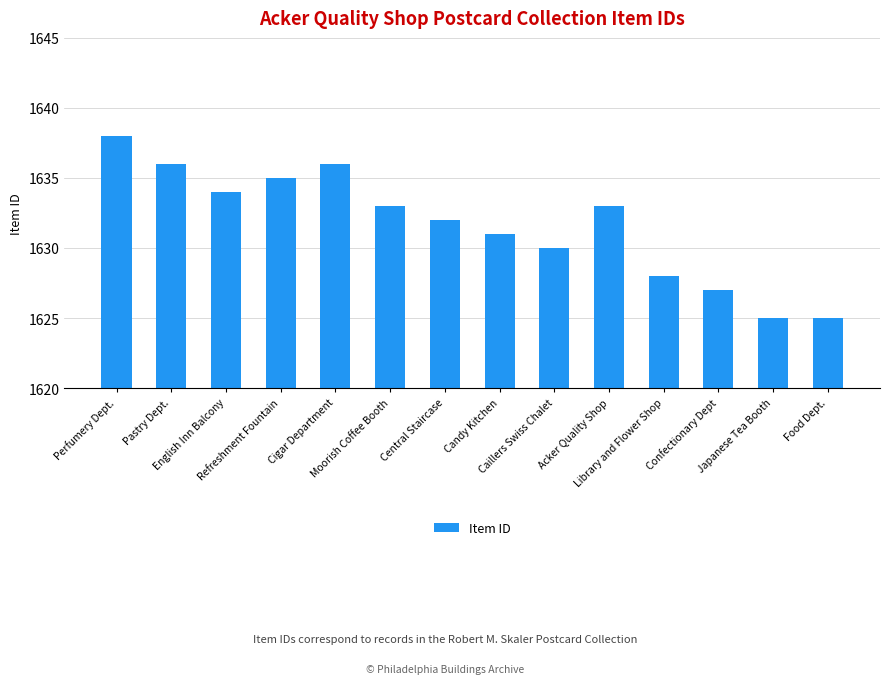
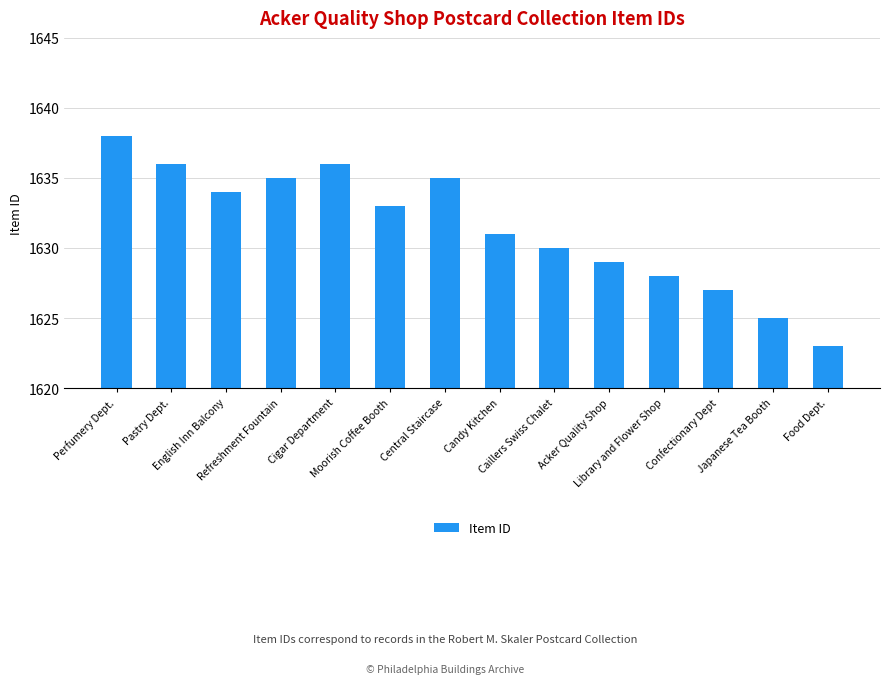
  {
    "Perfumery Dept.": 1638,
    "Pastry Dept.": 1636,
    "English Inn Balcony": 1634,
    "Refreshment Fountain": 1635,
    "Cigar Department": 1636,
    "Moorish Coffee Booth": 1633,
-   "Central Staircase": 1632,
+   "Central Staircase": 1635,
    "Candy Kitchen": 1631,
    "Caillers Swiss Chalet": 1630,
-   "Acker Quality Shop": 1633,
+   "Acker Quality Shop": 1629,
    "Library and Flower Shop": 1628,
    "Confectionary Dept": 1627,
    "Japanese Tea Booth": 1625,
-   "Food Dept.": 1625
+   "Food Dept.": 1623
  }
